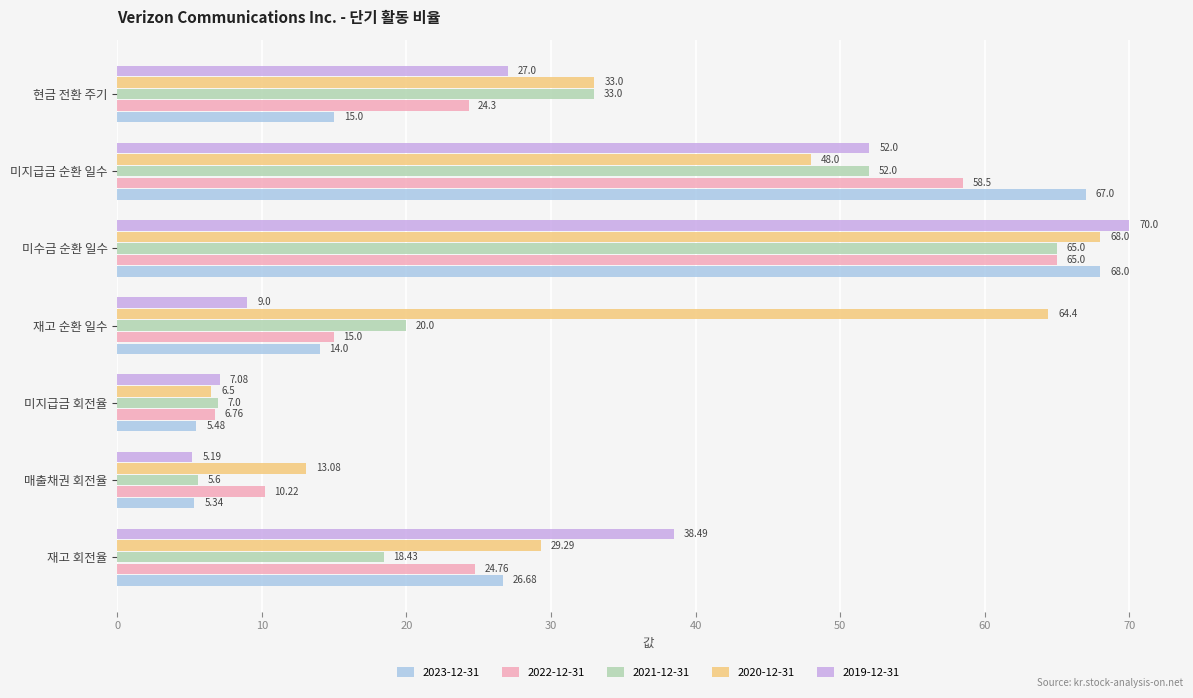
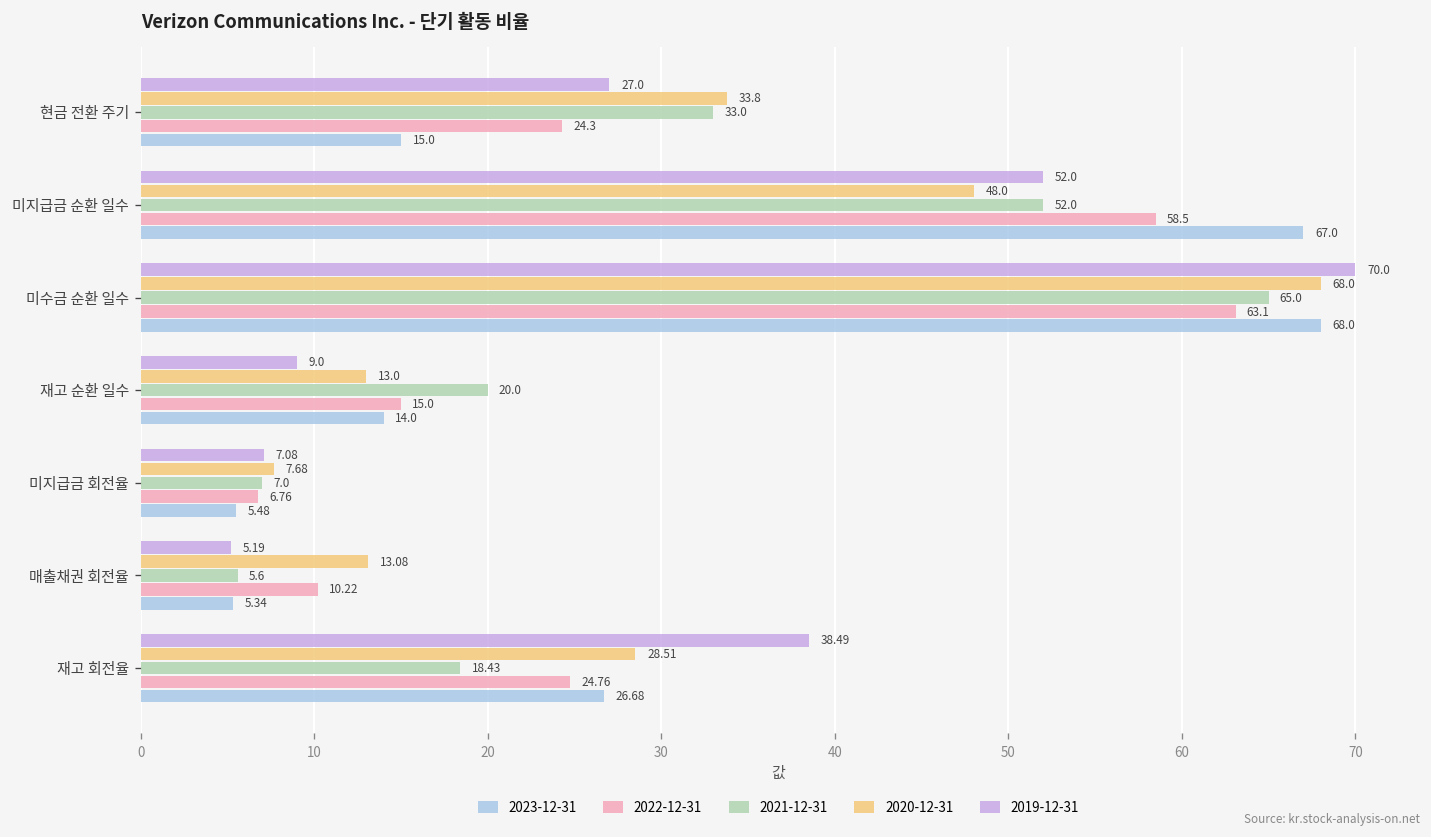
  {
    "2022-12-31": {
      "현금 전환 주기": 24.3,
      "미지급금 순환 일수": 58.5,
-     "미수금 순환 일수": 65.0,
+     "미수금 순환 일수": 63.1,
      "재고 순환 일수": 15.0,
      "미지급금 회전율": 6.76,
      "매출채권 회전율": 10.22,
      "재고 회전율": 24.76
    },
    "2020-12-31": {
-     "현금 전환 주기": 33.0,
+     "현금 전환 주기": 33.8,
      "미지급금 순환 일수": 48.0,
      "미수금 순환 일수": 68.0,
-     "재고 순환 일수": 64.4,
-     "미지급금 회전율": 6.5,
+     "재고 순환 일수": 13.0,
+     "미지급금 회전율": 7.68,
      "매출채권 회전율": 13.08,
-     "재고 회전율": 29.29
+     "재고 회전율": 28.51
    }
  }
